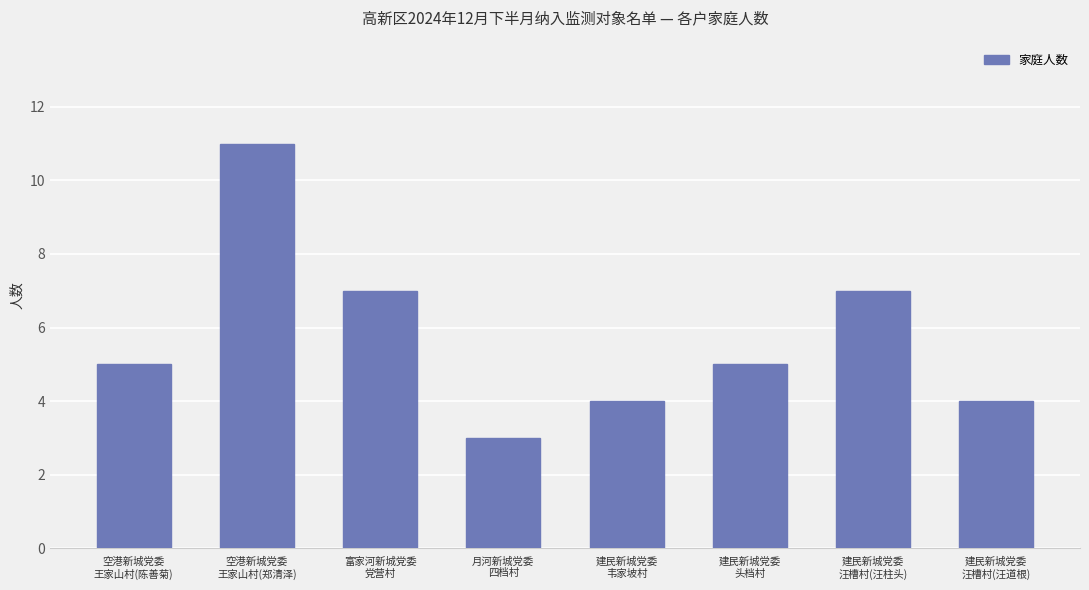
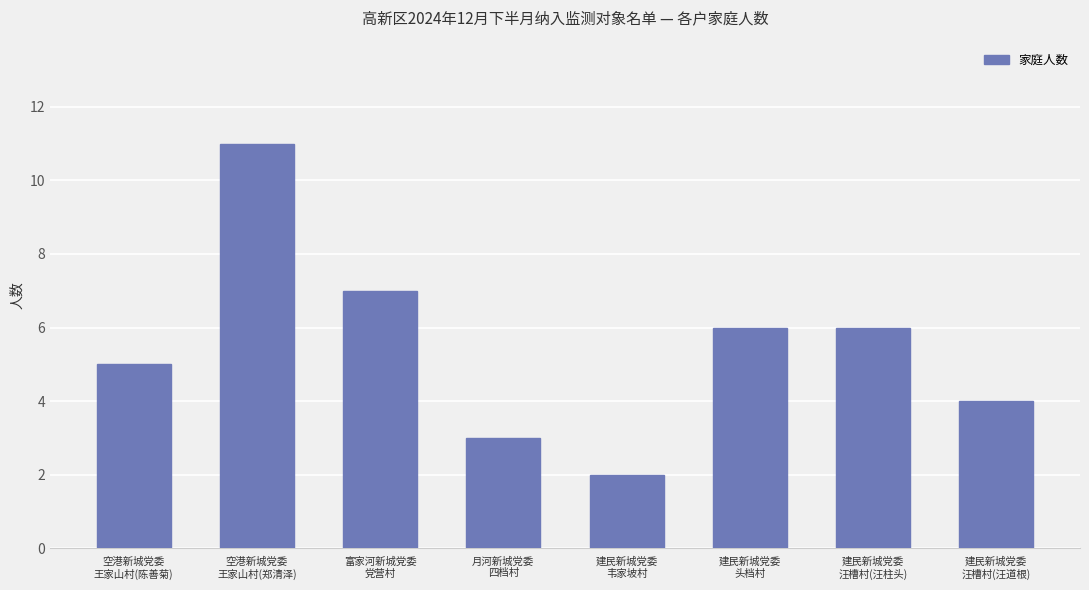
  {
    "空港新城党委 王家山村(陈善菊)": 5,
    "空港新城党委 王家山村(郑清泽)": 11,
    "富家河新城党委 党营村": 7,
    "月河新城党委 四档村": 3,
-   "建民新城党委 韦家坡村": 4,
-   "建民新城党委 头档村": 5,
-   "建民新城党委 汪槽村(汪柱头)": 7,
+   "建民新城党委 韦家坡村": 2,
+   "建民新城党委 头档村": 6,
+   "建民新城党委 汪槽村(汪柱头)": 6,
    "建民新城党委 汪槽村(汪道根)": 4
  }
